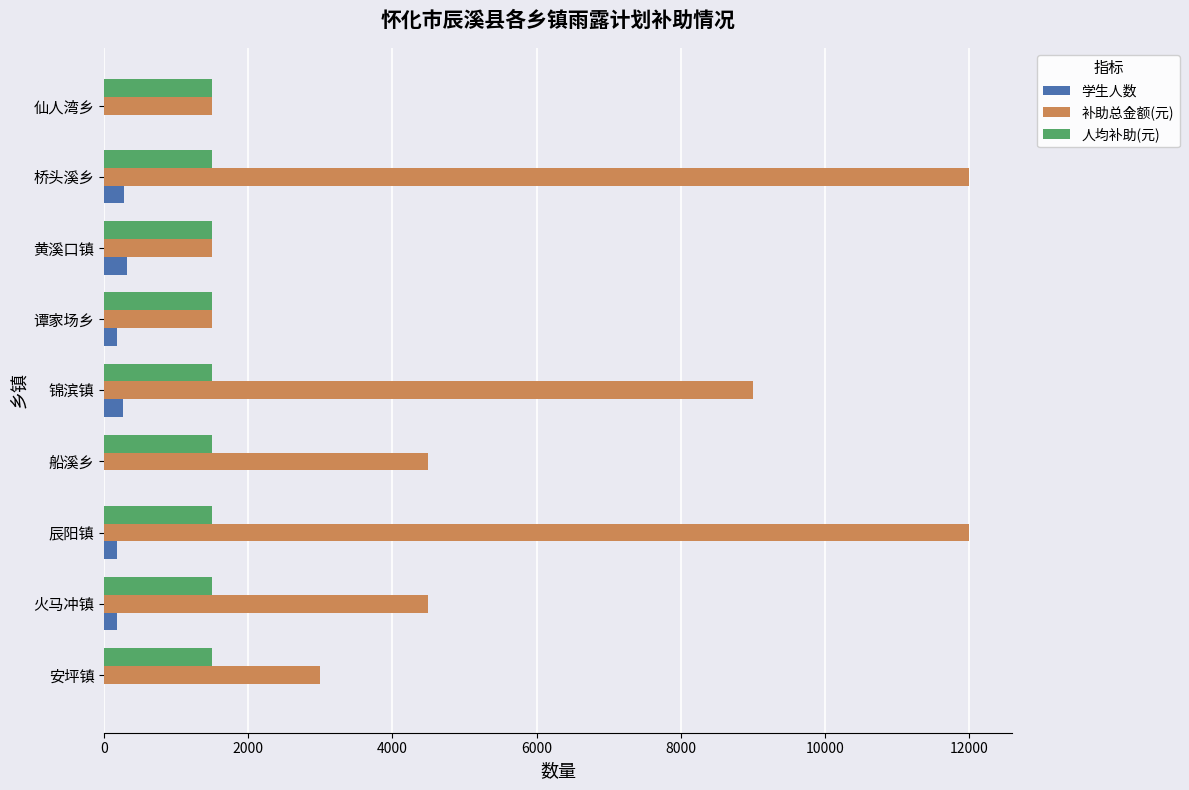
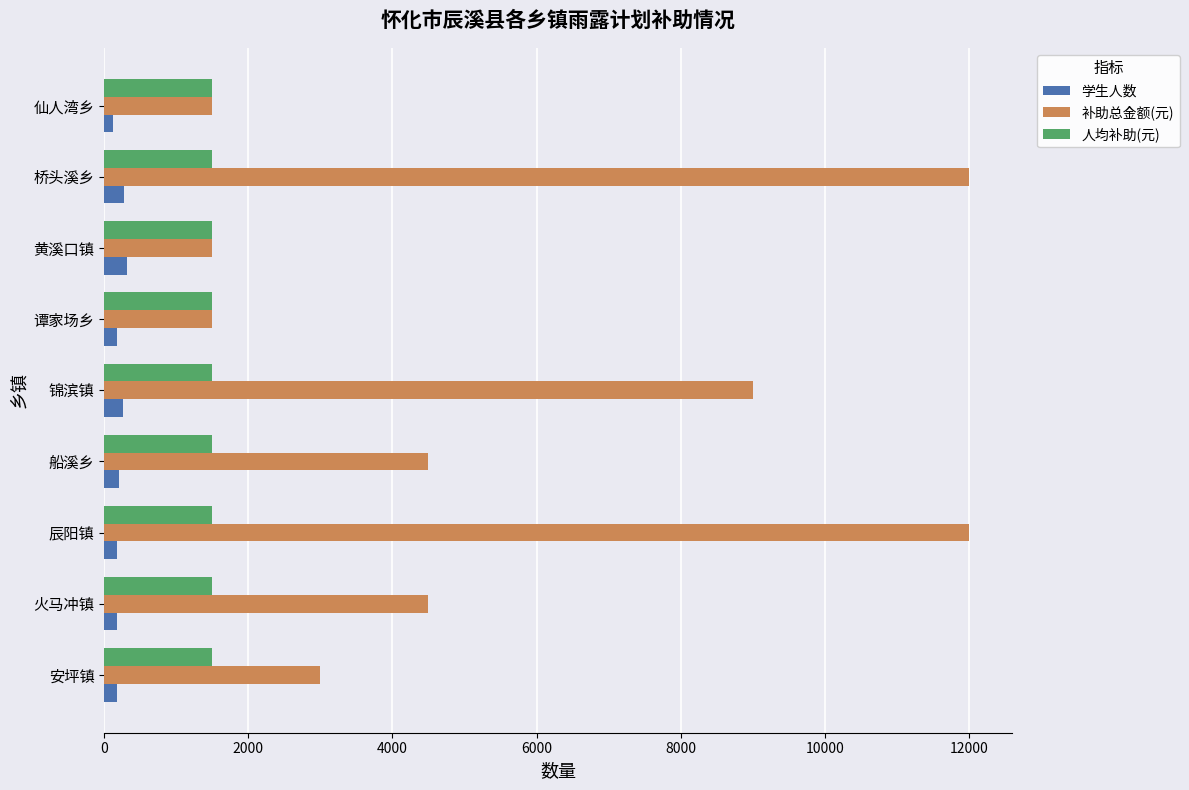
  {
    "学生人数": {
-     "仙人湾乡": 0,
+     "仙人湾乡": 100,
      "桥头溪乡": 300,
      "黄溪口镇": 300,
      "谭家场乡": 200,
      "锦滨镇": 300,
-     "船溪乡": 0,
+     "船溪乡": 200,
      "辰阳镇": 200,
      "火马冲镇": 200,
-     "安坪镇": 0
+     "安坪镇": 200
    },
    "补助总金额(元)": {
      "仙人湾乡": 1500,
      "桥头溪乡": 12000,
      "黄溪口镇": 1500,
      "谭家场乡": 1500,
      "锦滨镇": 9000,
      "船溪乡": 4500,
      "辰阳镇": 12000,
      "火马冲镇": 4500,
      "安坪镇": 3000
    },
    "人均补助(元)": {
      "仙人湾乡": 1500,
      "桥头溪乡": 1500,
      "黄溪口镇": 1500,
      "谭家场乡": 1500,
      "锦滨镇": 1500,
      "船溪乡": 1500,
      "辰阳镇": 1500,
      "火马冲镇": 1500,
      "安坪镇": 1500
    }
  }
